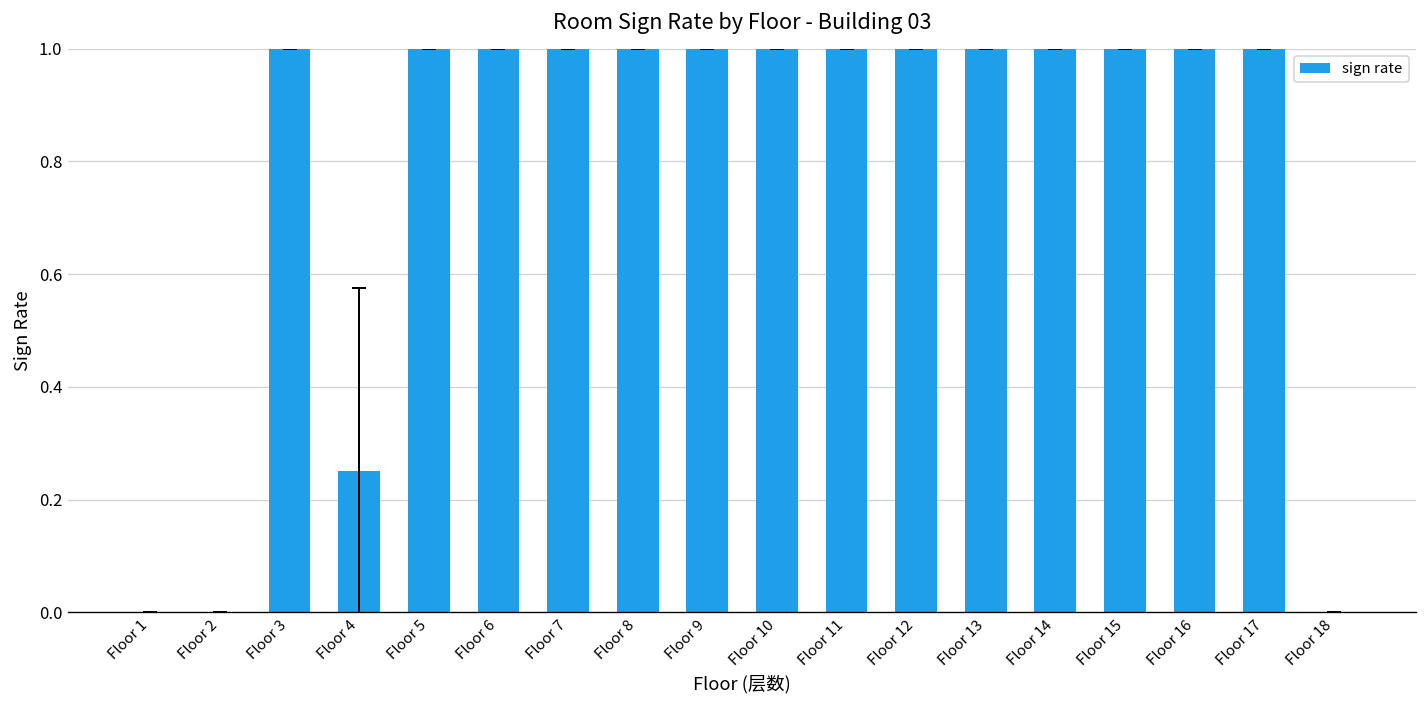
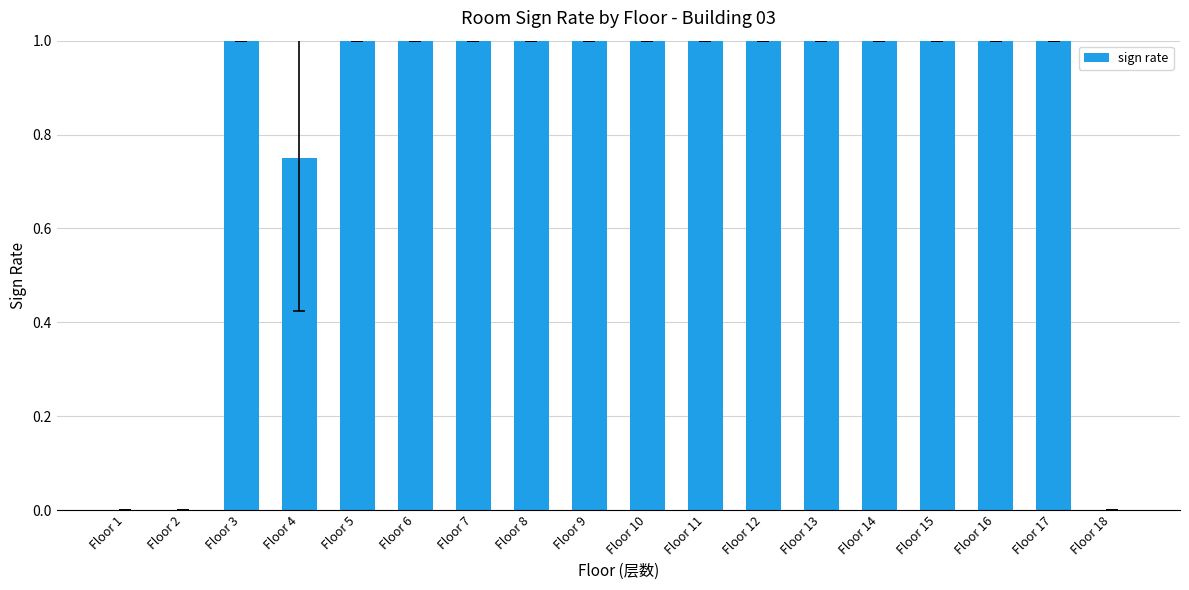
  {
    "sign rate": {
      "Floor 1": 0.00,
      "Floor 2": 0.00,
      "Floor 3": 1.00,
-     "Floor 4": 0.25,
+     "Floor 4": 0.75,
      "Floor 5": 1.00,
      "Floor 6": 1.00,
      "Floor 7": 1.00,
      "Floor 8": 1.00,
      "Floor 9": 1.00,
      "Floor 10": 1.00,
      "Floor 11": 1.00,
      "Floor 12": 1.00,
      "Floor 13": 1.00,
      "Floor 14": 1.00,
      "Floor 15": 1.00,
      "Floor 16": 1.00,
      "Floor 17": 1.00,
      "Floor 18": 0.00
    }
  }
